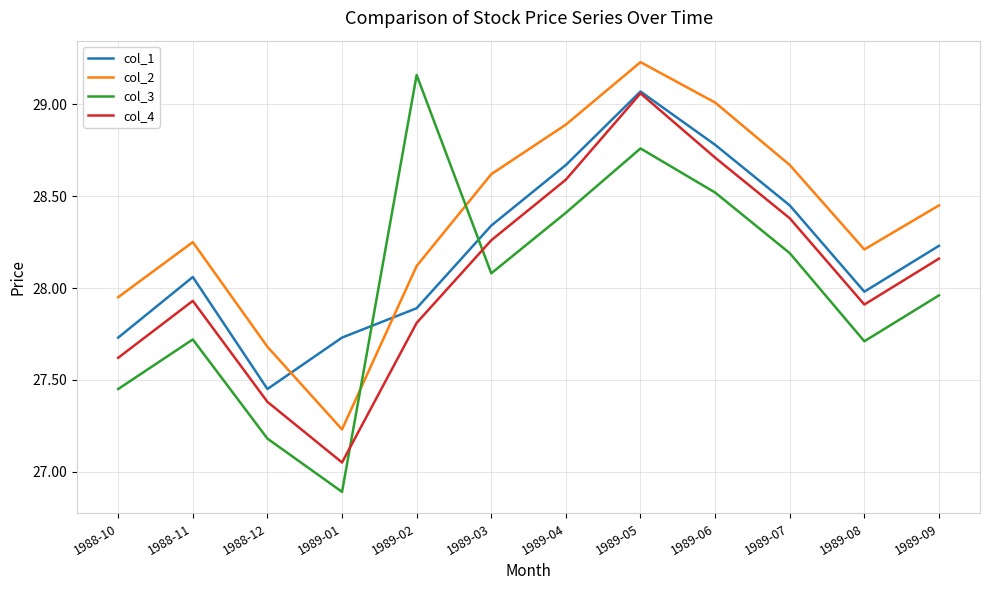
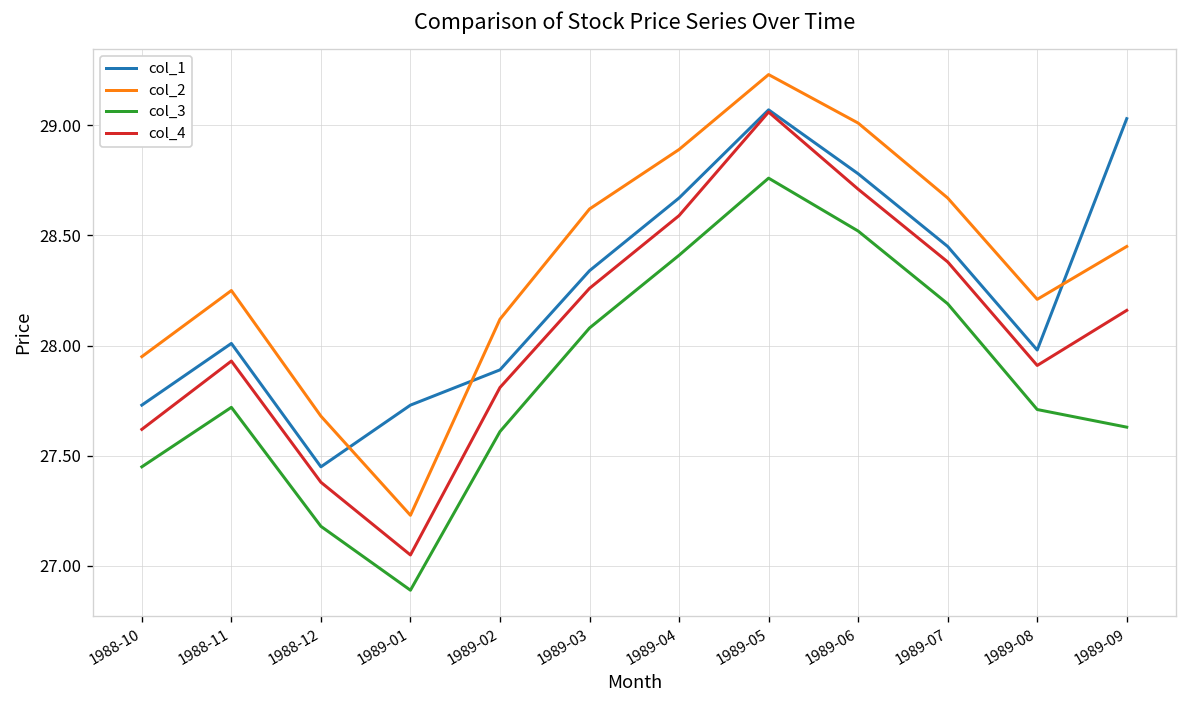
  {
    "col_1": {
      "1988-10": 27.73,
-     "1988-11": 28.06,
+     "1988-11": 28.01,
      "1988-12": 27.45,
      "1989-01": 27.73,
      "1989-02": 27.89,
      "1989-03": 28.34,
      "1989-04": 28.67,
      "1989-06": 28.78,
      "1989-07": 28.45,
      "1989-08": 27.98,
-     "1989-09": 28.23
+     "1989-09": 29.03
    },
    "col_2": {
      "1988-10": 27.95,
      "1988-11": 28.25,
      "1988-12": 27.68,
      "1989-01": 27.23,
      "1989-02": 28.12,
      "1989-03": 28.62,
      "1989-04": 28.89,
      "1989-05": 29.23,
      "1989-06": 29.01,
      "1989-07": 28.67,
      "1989-08": 28.21,
      "1989-09": 28.45
    },
    "col_3": {
      "1988-10": 27.45,
      "1988-11": 27.72,
      "1988-12": 27.18,
      "1989-01": 26.89,
-     "1989-02": 29.16,
+     "1989-02": 27.61,
      "1989-03": 28.08,
      "1989-04": 28.41,
      "1989-05": 28.76,
      "1989-06": 28.52,
      "1989-07": 28.19,
      "1989-08": 27.71,
-     "1989-09": 27.96
+     "1989-09": 27.63
    },
    "col_4": {
      "1988-10": 27.62,
      "1988-11": 27.93,
      "1988-12": 27.38,
      "1989-01": 27.05,
      "1989-02": 27.81,
      "1989-03": 28.26,
      "1989-04": 28.59,
      "1989-06": 28.71,
      "1989-07": 28.38,
      "1989-08": 27.91,
      "1989-09": 28.16
    }
  }
